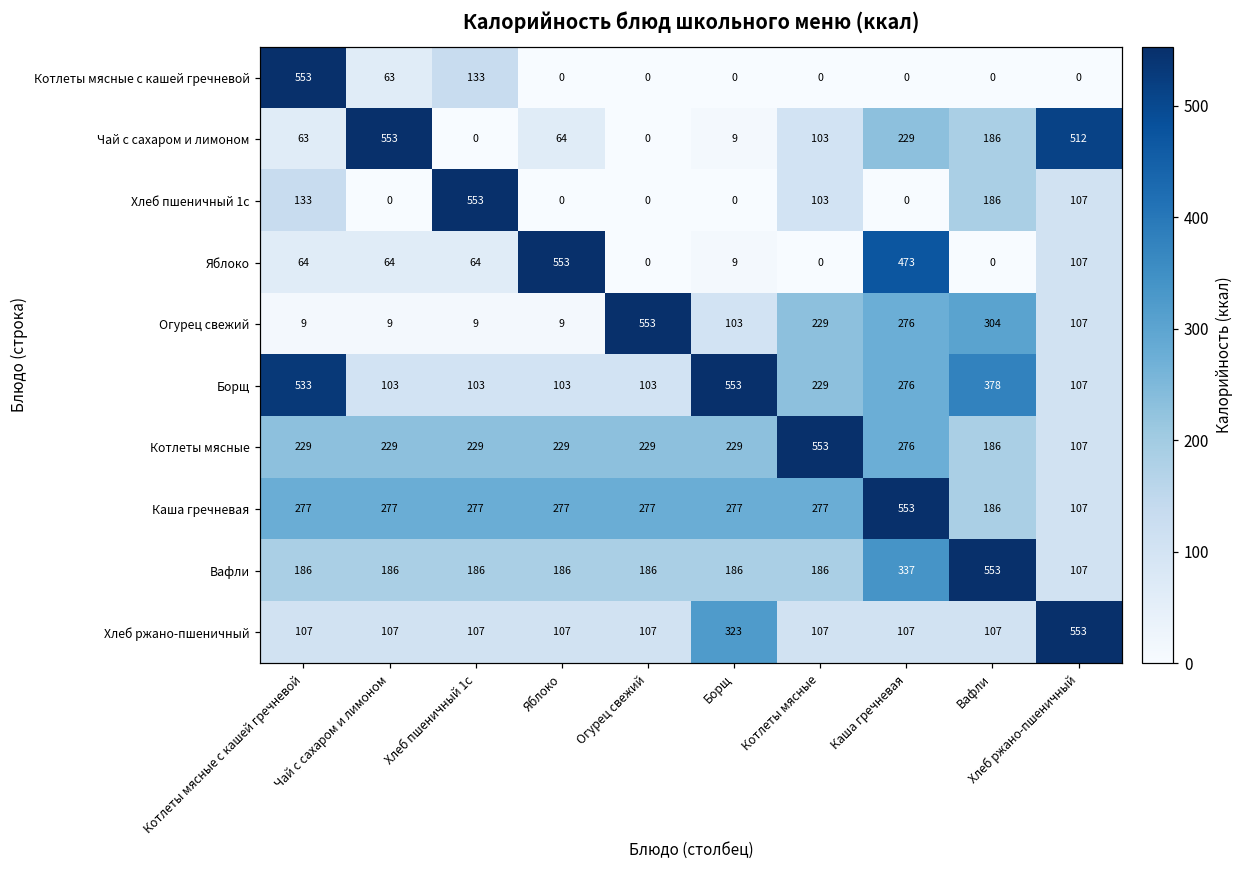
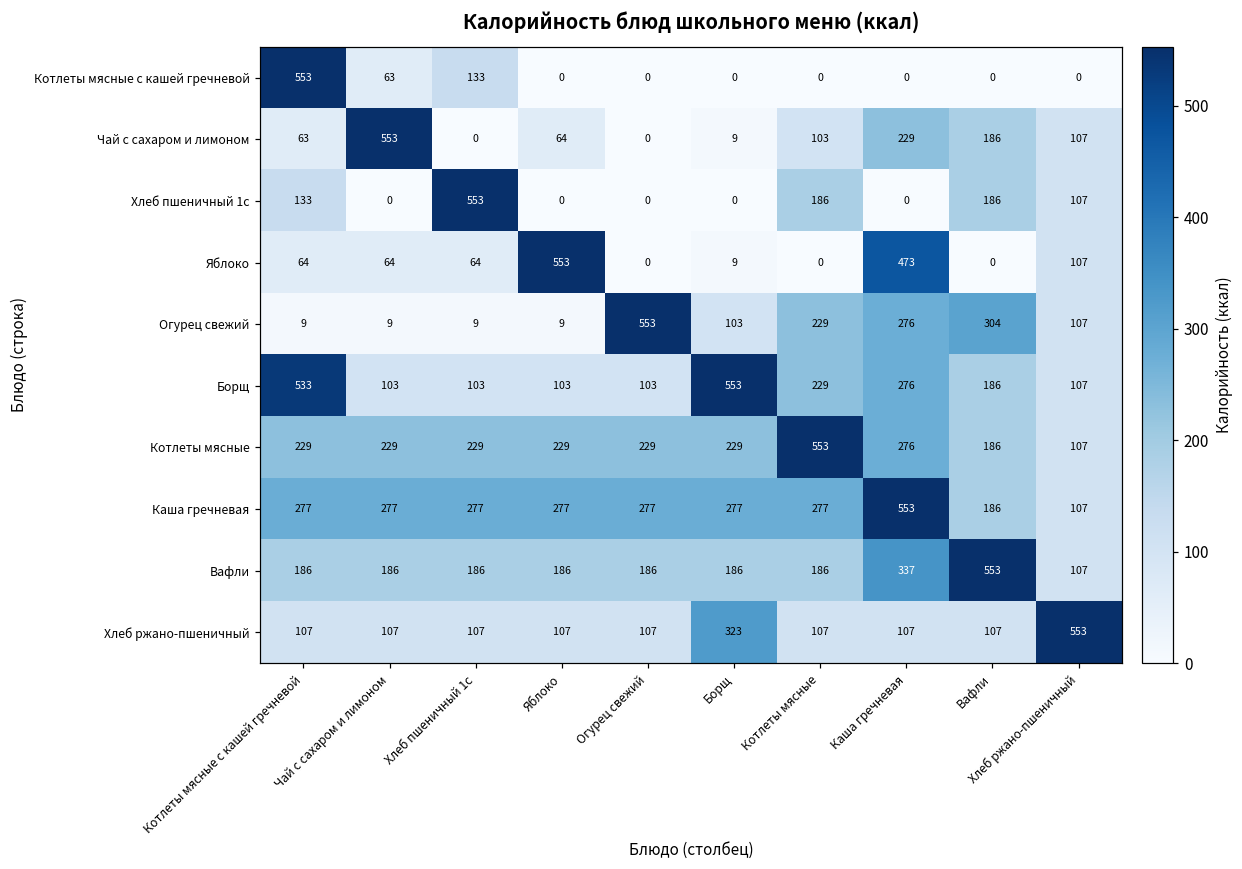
  {
    "Котлеты мясные с кашей гречневой": {
      "Котлеты мясные с кашей гречневой": 553,
      "Чай с сахаром и лимоном": 63,
      "Хлеб пшеничный 1с": 133,
      "Яблоко": 0,
      "Огурец свежий": 0,
      "Борщ": 0,
      "Котлеты мясные": 0,
      "Каша гречневая": 0,
      "Вафли": 0,
      "Хлеб ржано-пшеничный": 0
    },
    "Чай с сахаром и лимоном": {
      "Котлеты мясные с кашей гречневой": 63,
      "Чай с сахаром и лимоном": 553,
      "Хлеб пшеничный 1с": 0,
      "Яблоко": 64,
      "Огурец свежий": 0,
      "Борщ": 9,
      "Котлеты мясные": 103,
      "Каша гречневая": 229,
      "Вафли": 186,
-     "Хлеб ржано-пшеничный": 512
+     "Хлеб ржано-пшеничный": 107
    },
    "Хлеб пшеничный 1с": {
      "Котлеты мясные с кашей гречневой": 133,
      "Чай с сахаром и лимоном": 0,
      "Хлеб пшеничный 1с": 553,
      "Яблоко": 0,
      "Огурец свежий": 0,
      "Борщ": 0,
-     "Котлеты мясные": 103,
+     "Котлеты мясные": 186,
      "Каша гречневая": 0,
      "Вафли": 186,
      "Хлеб ржано-пшеничный": 107
    },
    "Яблоко": {
      "Котлеты мясные с кашей гречневой": 64,
      "Чай с сахаром и лимоном": 64,
      "Хлеб пшеничный 1с": 64,
      "Яблоко": 553,
      "Огурец свежий": 0,
      "Борщ": 9,
      "Котлеты мясные": 0,
      "Каша гречневая": 473,
      "Вафли": 0,
      "Хлеб ржано-пшеничный": 107
    },
    "Огурец свежий": {
      "Котлеты мясные с кашей гречневой": 9,
      "Чай с сахаром и лимоном": 9,
      "Хлеб пшеничный 1с": 9,
      "Яблоко": 9,
      "Огурец свежий": 553,
      "Борщ": 103,
      "Котлеты мясные": 229,
      "Каша гречневая": 276,
      "Вафли": 304,
      "Хлеб ржано-пшеничный": 107
    },
    "Борщ": {
      "Котлеты мясные с кашей гречневой": 533,
      "Чай с сахаром и лимоном": 103,
      "Хлеб пшеничный 1с": 103,
      "Яблоко": 103,
      "Огурец свежий": 103,
      "Борщ": 553,
      "Котлеты мясные": 229,
      "Каша гречневая": 276,
-     "Вафли": 378,
+     "Вафли": 186,
      "Хлеб ржано-пшеничный": 107
    },
    "Котлеты мясные": {
      "Котлеты мясные с кашей гречневой": 229,
      "Чай с сахаром и лимоном": 229,
      "Хлеб пшеничный 1с": 229,
      "Яблоко": 229,
      "Огурец свежий": 229,
      "Борщ": 229,
      "Котлеты мясные": 553,
      "Каша гречневая": 276,
      "Вафли": 186,
      "Хлеб ржано-пшеничный": 107
    },
    "Каша гречневая": {
      "Котлеты мясные с кашей гречневой": 277,
      "Чай с сахаром и лимоном": 277,
      "Хлеб пшеничный 1с": 277,
      "Яблоко": 277,
      "Огурец свежий": 277,
      "Борщ": 277,
      "Котлеты мясные": 277,
      "Каша гречневая": 553,
      "Вафли": 186,
      "Хлеб ржано-пшеничный": 107
    },
    "Вафли": {
      "Котлеты мясные с кашей гречневой": 186,
      "Чай с сахаром и лимоном": 186,
      "Хлеб пшеничный 1с": 186,
      "Яблоко": 186,
      "Огурец свежий": 186,
      "Борщ": 186,
      "Котлеты мясные": 186,
      "Каша гречневая": 337,
      "Вафли": 553,
      "Хлеб ржано-пшеничный": 107
    },
    "Хлеб ржано-пшеничный": {
      "Котлеты мясные с кашей гречневой": 107,
      "Чай с сахаром и лимоном": 107,
      "Хлеб пшеничный 1с": 107,
      "Яблоко": 107,
      "Огурец свежий": 107,
      "Борщ": 323,
      "Котлеты мясные": 107,
      "Каша гречневая": 107,
      "Вафли": 107,
      "Хлеб ржано-пшеничный": 553
    }
  }
